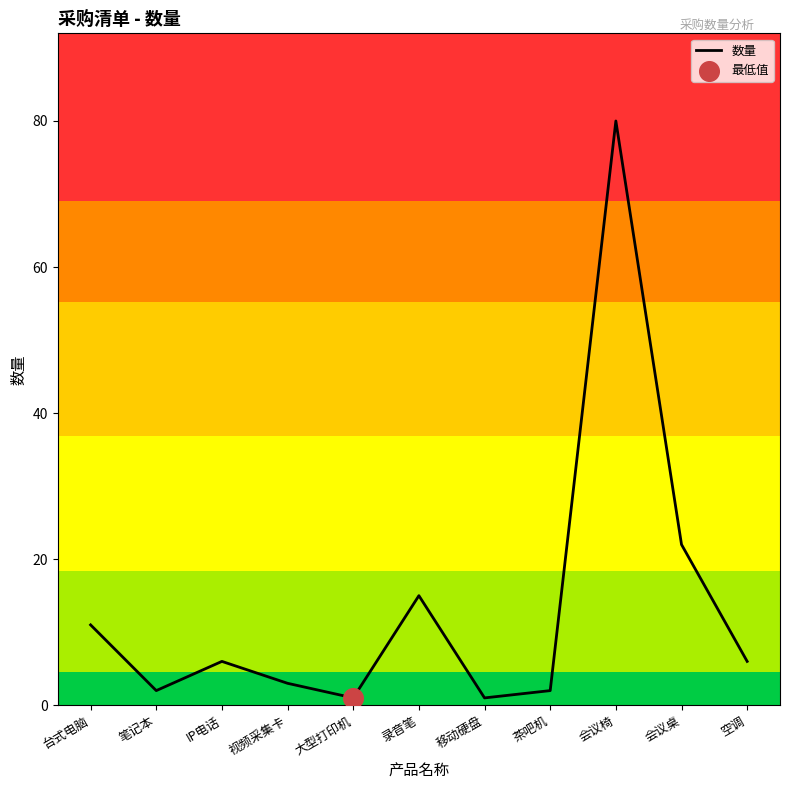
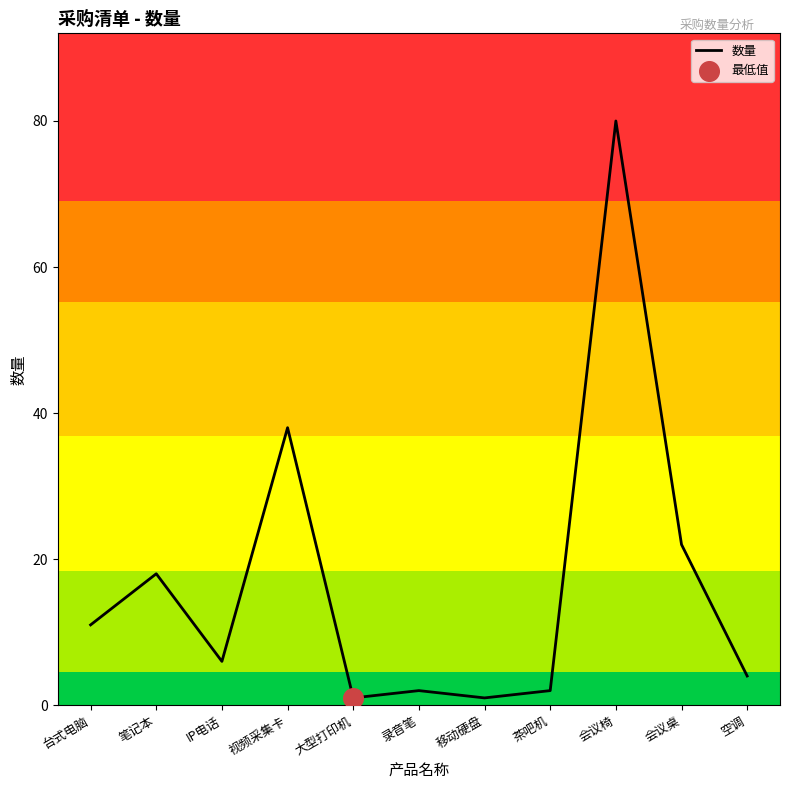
  {
    "数量": {
      "台式电脑": 11,
-     "笔记本": 2,
+     "笔记本": 18,
      "IP电话": 6,
-     "视频采集卡": 3,
-     "录音笔": 15,
+     "视频采集卡": 38,
+     "录音笔": 2,
      "移动硬盘": 1,
      "茶吧机": 2,
      "会议椅": 80,
      "会议桌": 22,
-     "空调": 6
+     "空调": 4
    }
  }
